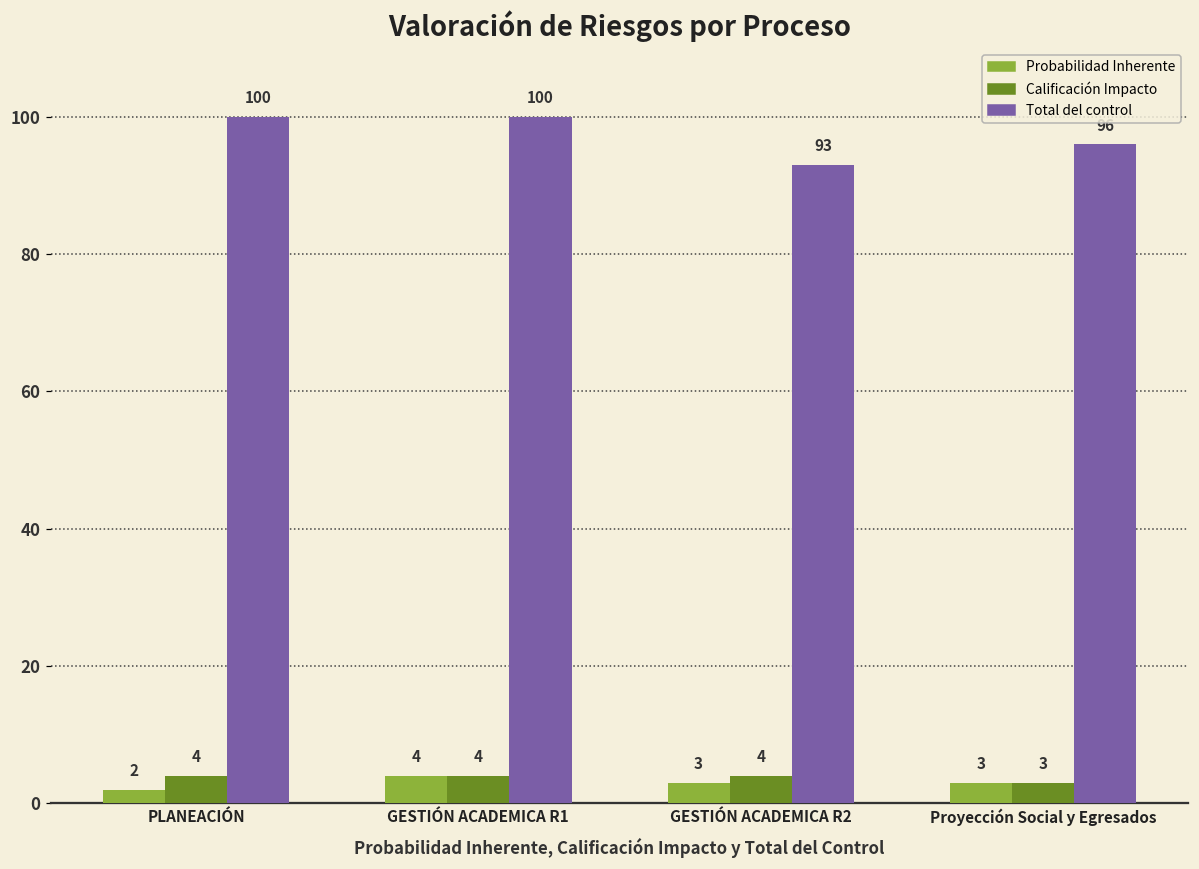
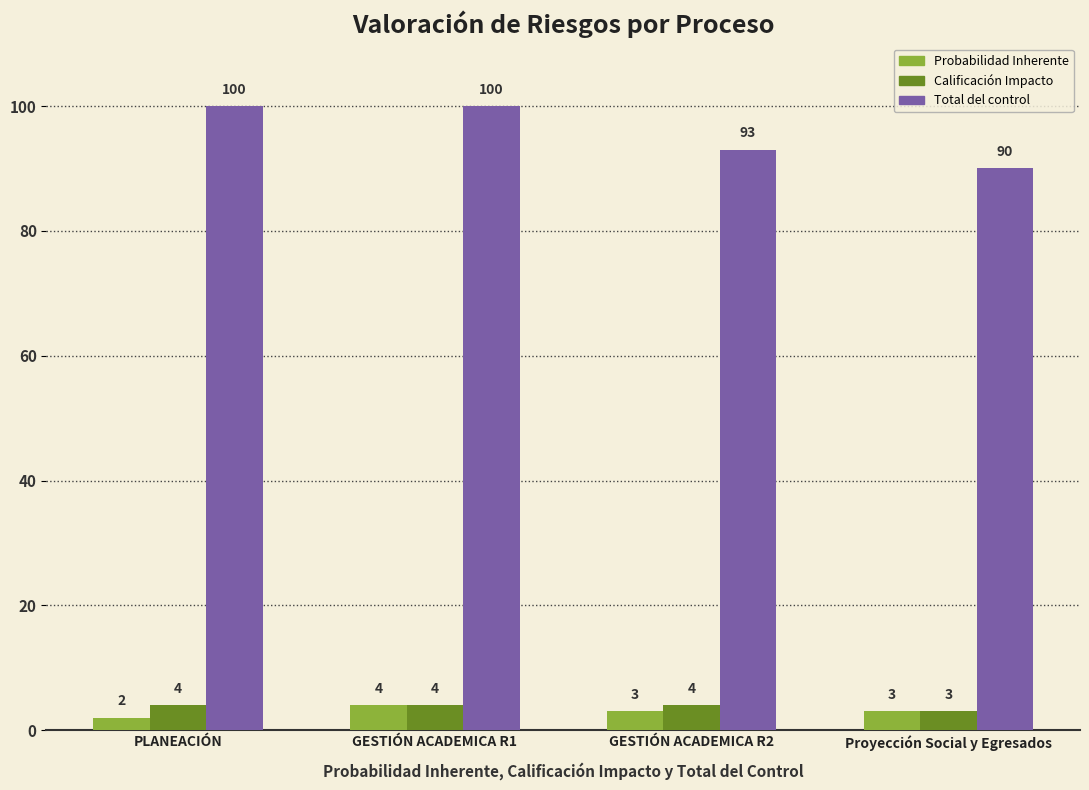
  {
    "Total del control": {
-     "Proyección Social y Egresados": 96
+     "Proyección Social y Egresados": 90
    }
  }
